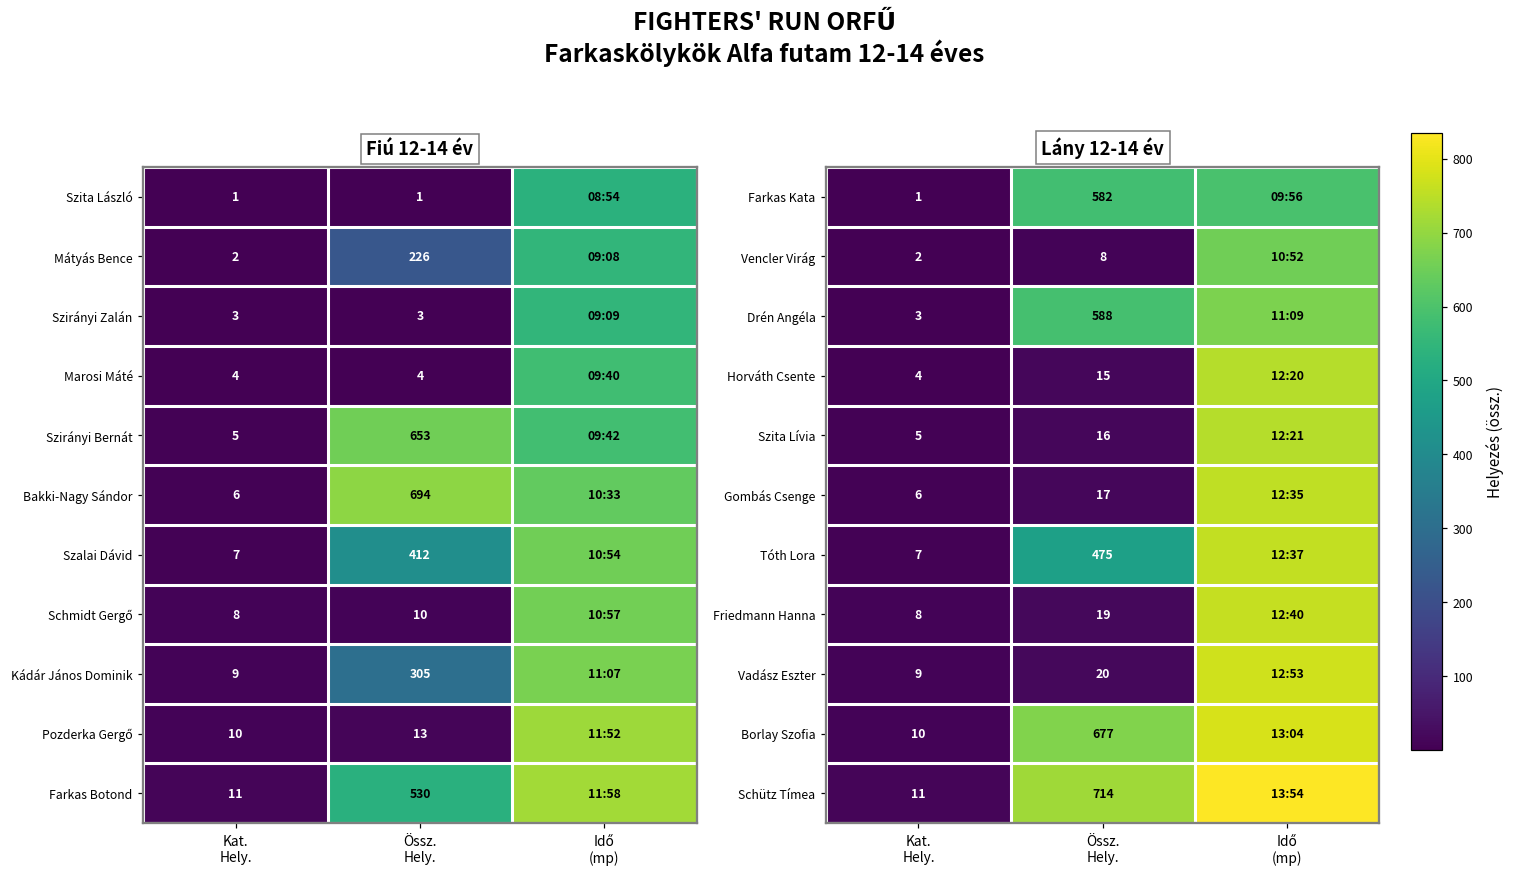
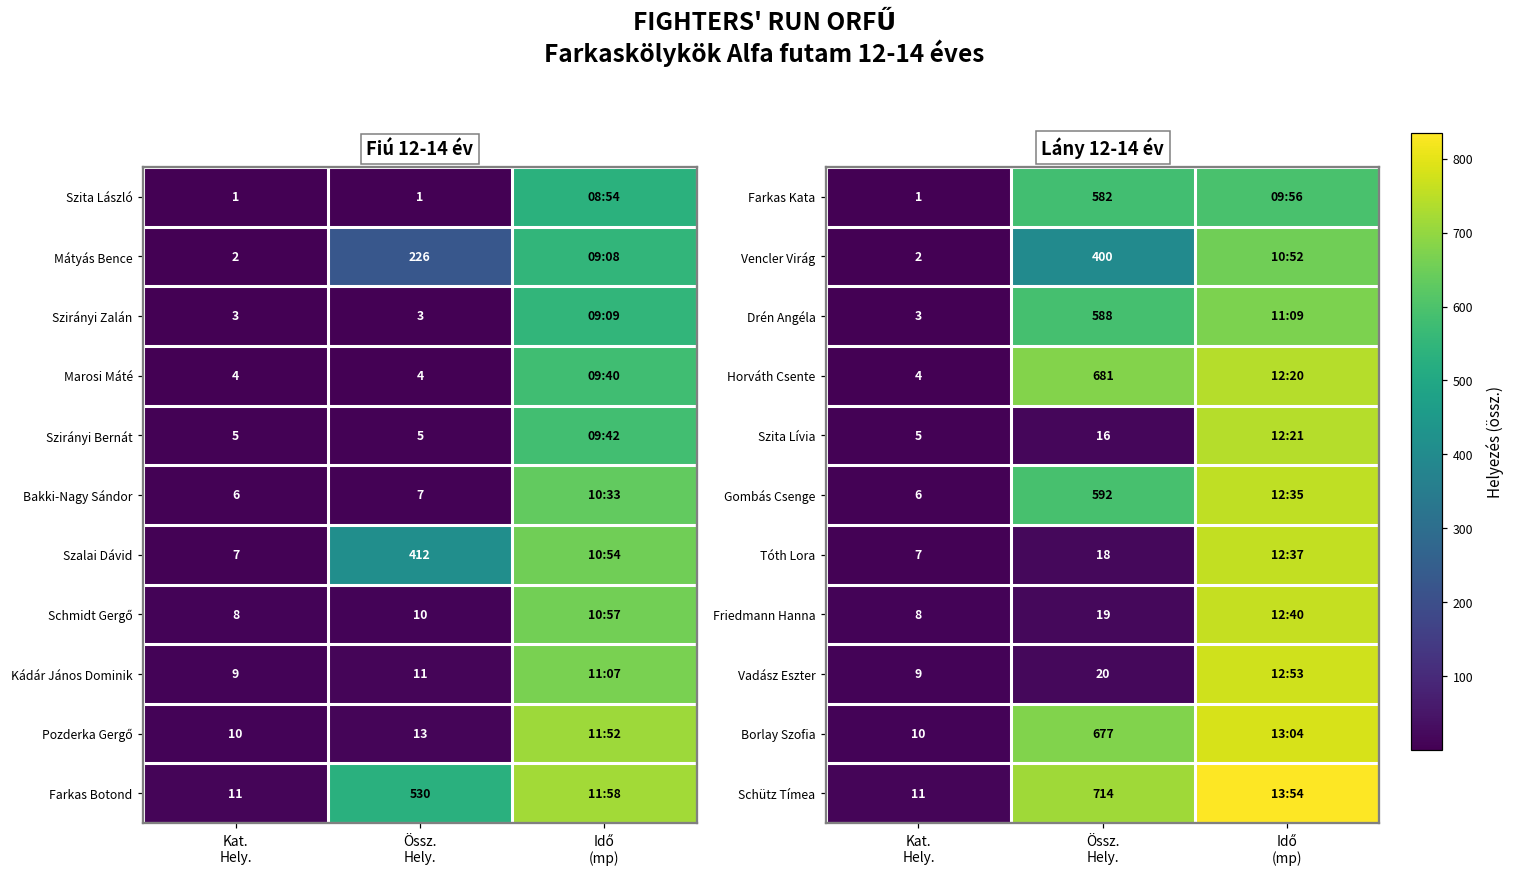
  {
    "Fiú 12-14 év": {
      "Szita László": {
        "Kat. Hely.": 1,
        "Össz. Hely.": 1
      },
      "Mátyás Bence": {
        "Kat. Hely.": 2,
        "Össz. Hely.": 226
      },
      "Szirányi Zalán": {
        "Kat. Hely.": 3,
        "Össz. Hely.": 3
      },
      "Marosi Máté": {
        "Kat. Hely.": 4,
        "Össz. Hely.": 4
      },
      "Szirányi Bernát": {
        "Kat. Hely.": 5,
-       "Össz. Hely.": 653
+       "Össz. Hely.": 5
      },
      "Bakki-Nagy Sándor": {
        "Kat. Hely.": 6,
-       "Össz. Hely.": 694
+       "Össz. Hely.": 7
      },
      "Szalai Dávid": {
        "Kat. Hely.": 7,
        "Össz. Hely.": 412
      },
      "Schmidt Gergő": {
        "Kat. Hely.": 8,
        "Össz. Hely.": 10
      },
      "Kádár János Dominik": {
        "Kat. Hely.": 9,
-       "Össz. Hely.": 305
+       "Össz. Hely.": 11
      },
      "Pozderka Gergő": {
        "Kat. Hely.": 10,
        "Össz. Hely.": 13
      },
      "Farkas Botond": {
        "Kat. Hely.": 11,
        "Össz. Hely.": 530
      }
    },
    "Lány 12-14 év": {
      "Farkas Kata": {
        "Kat. Hely.": 1,
        "Össz. Hely.": 582
      },
      "Vencler Virág": {
        "Kat. Hely.": 2,
-       "Össz. Hely.": 8
+       "Össz. Hely.": 400
      },
      "Drén Angéla": {
        "Kat. Hely.": 3,
        "Össz. Hely.": 588
      },
      "Horváth Csente": {
        "Kat. Hely.": 4,
-       "Össz. Hely.": 15
+       "Össz. Hely.": 681
      },
      "Szita Lívia": {
        "Kat. Hely.": 5,
        "Össz. Hely.": 16
      },
      "Gombás Csenge": {
        "Kat. Hely.": 6,
-       "Össz. Hely.": 17
+       "Össz. Hely.": 592
      },
      "Tóth Lora": {
        "Kat. Hely.": 7,
-       "Össz. Hely.": 475
+       "Össz. Hely.": 18
      },
      "Friedmann Hanna": {
        "Kat. Hely.": 8,
        "Össz. Hely.": 19
      },
      "Vadász Eszter": {
        "Kat. Hely.": 9,
        "Össz. Hely.": 20
      },
      "Borlay Szofia": {
        "Kat. Hely.": 10,
        "Össz. Hely.": 677
      },
      "Schütz Tímea": {
        "Kat. Hely.": 11,
        "Össz. Hely.": 714
      }
    }
  }
